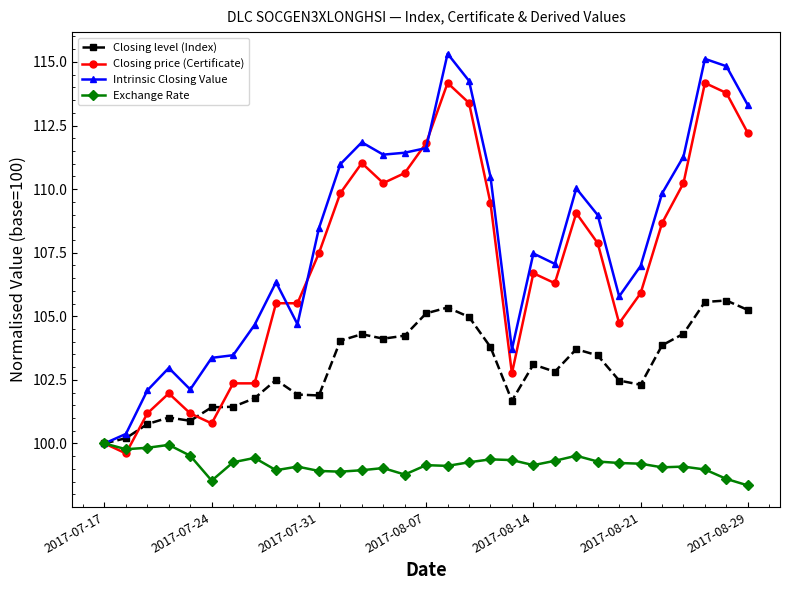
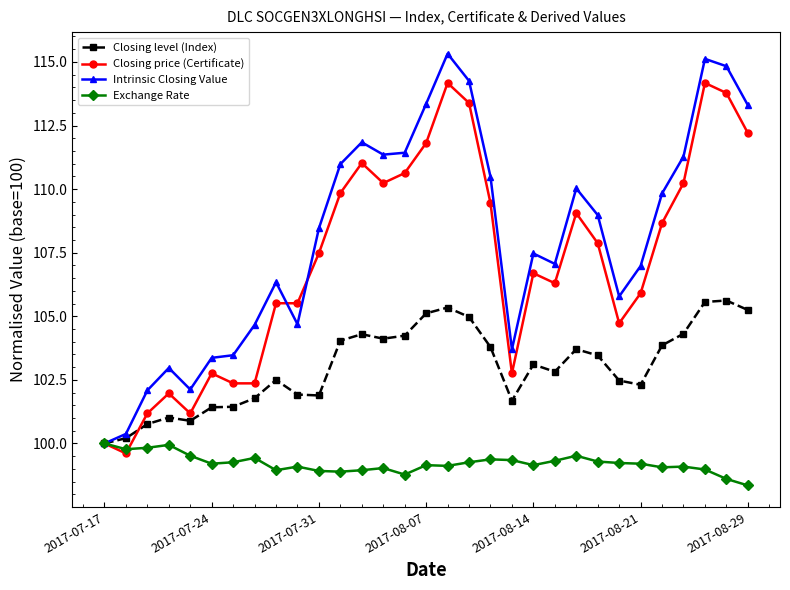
  {
    "Closing level (Index)": {
      "2017-07-24": 101.4,
      "2017-07-31": 101.9,
      "2017-08-07": 105.1,
      "2017-08-14": 103.1,
      "2017-08-21": 102.3,
      "2017-08-29": 105.2
    },
    "Closing price (Certificate)": {
-     "2017-07-24": 100.8,
+     "2017-07-24": 102.8,
      "2017-07-31": 107.5,
      "2017-08-07": 111.8,
      "2017-08-14": 106.7,
      "2017-08-21": 105.9,
      "2017-08-29": 112.2
    },
    "Intrinsic Closing Value": {
      "2017-07-24": 103.4,
      "2017-07-31": 108.5,
-     "2017-08-07": 111.6,
+     "2017-08-07": 113.4,
      "2017-08-14": 107.5,
      "2017-08-21": 107.0,
      "2017-08-29": 113.3
    },
    "Exchange Rate": {
-     "2017-07-24": 98.5,
+     "2017-07-24": 99.2,
      "2017-07-31": 98.9,
      "2017-08-07": 99.1,
      "2017-08-14": 99.1,
      "2017-08-21": 99.2,
      "2017-08-29": 98.3
    }
  }
